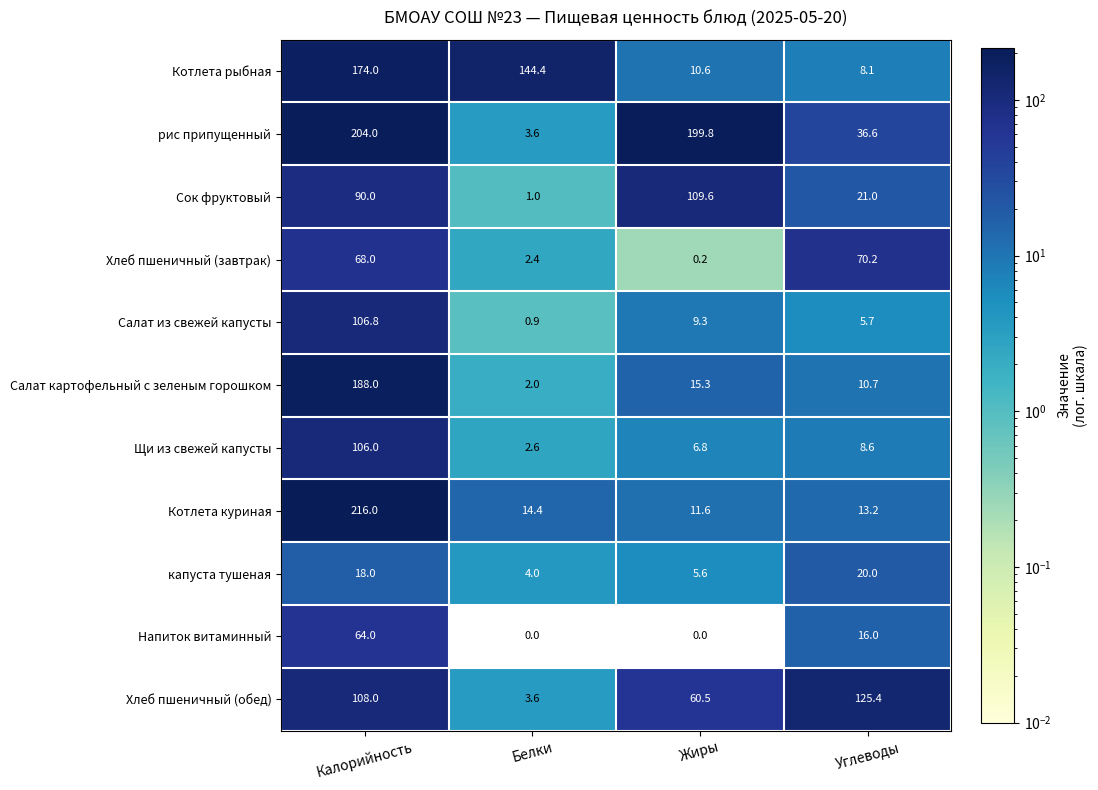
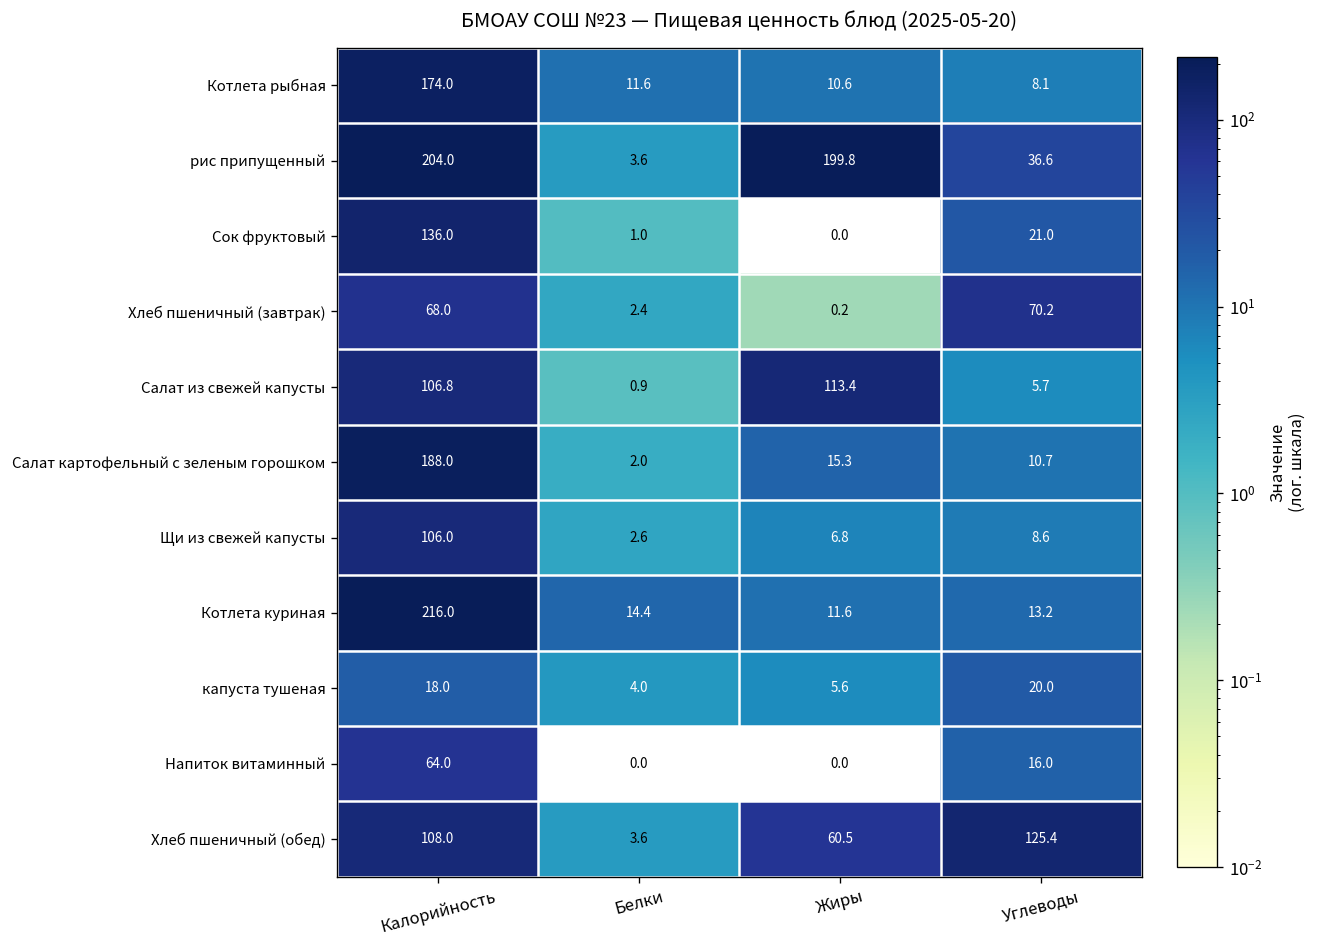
  {
    "Котлета рыбная": {
      "Калорийность": 174.0,
-     "Белки": 144.4,
+     "Белки": 11.6,
      "Жиры": 10.6,
      "Углеводы": 8.1
    },
    "рис припущенный": {
      "Калорийность": 204.0,
      "Белки": 3.6,
      "Жиры": 199.8,
      "Углеводы": 36.6
    },
    "Сок фруктовый": {
-     "Калорийность": 90.0,
+     "Калорийность": 136.0,
      "Белки": 1.0,
-     "Жиры": 109.6,
+     "Жиры": 0.0,
      "Углеводы": 21.0
    },
    "Хлеб пшеничный (завтрак)": {
      "Калорийность": 68.0,
      "Белки": 2.4,
      "Жиры": 0.2,
      "Углеводы": 70.2
    },
    "Салат из свежей капусты": {
      "Калорийность": 106.8,
      "Белки": 0.9,
-     "Жиры": 9.3,
+     "Жиры": 113.4,
      "Углеводы": 5.7
    },
    "Салат картофельный с зеленым горошком": {
      "Калорийность": 188.0,
      "Белки": 2.0,
      "Жиры": 15.3,
      "Углеводы": 10.7
    },
    "Щи из свежей капусты": {
      "Калорийность": 106.0,
      "Белки": 2.6,
      "Жиры": 6.8,
      "Углеводы": 8.6
    },
    "Котлета куриная": {
      "Калорийность": 216.0,
      "Белки": 14.4,
      "Жиры": 11.6,
      "Углеводы": 13.2
    },
    "капуста тушеная": {
      "Калорийность": 18.0,
      "Белки": 4.0,
      "Жиры": 5.6,
      "Углеводы": 20.0
    },
    "Напиток витаминный": {
      "Калорийность": 64.0,
      "Белки": 0.0,
      "Жиры": 0.0,
      "Углеводы": 16.0
    },
    "Хлеб пшеничный (обед)": {
      "Калорийность": 108.0,
      "Белки": 3.6,
      "Жиры": 60.5,
      "Углеводы": 125.4
    }
  }
